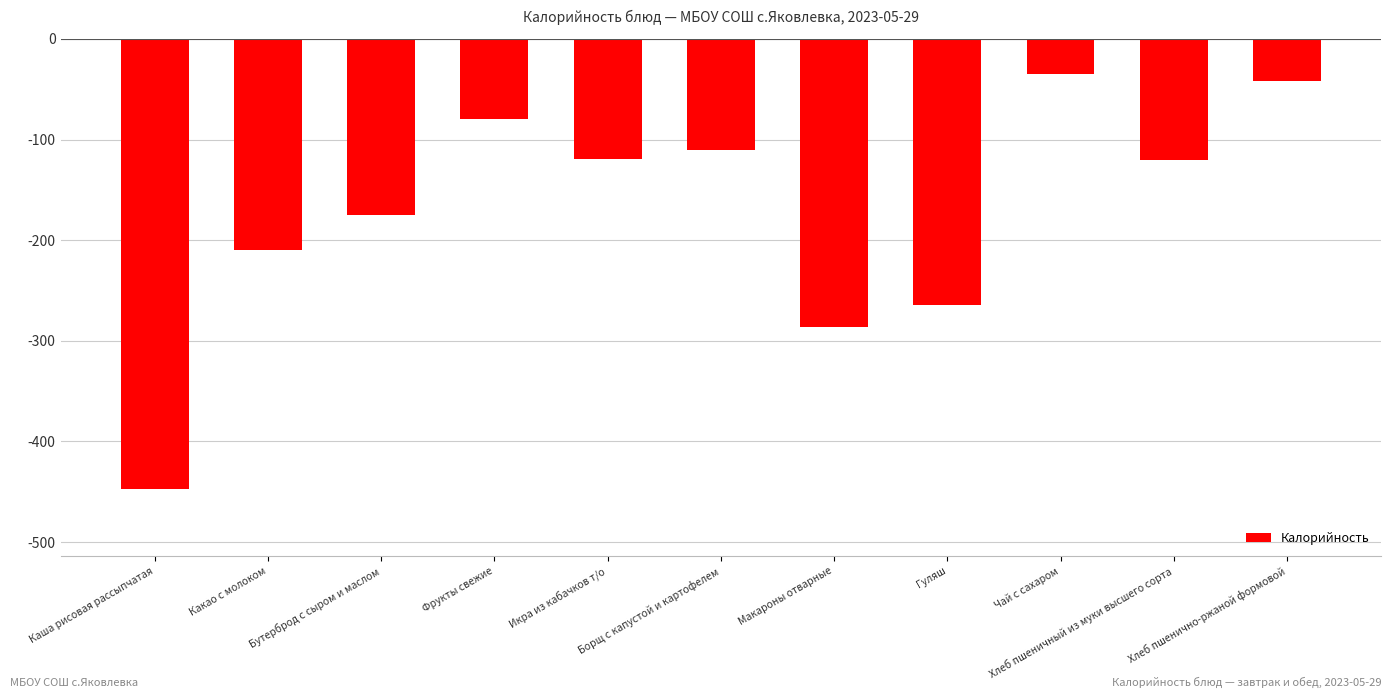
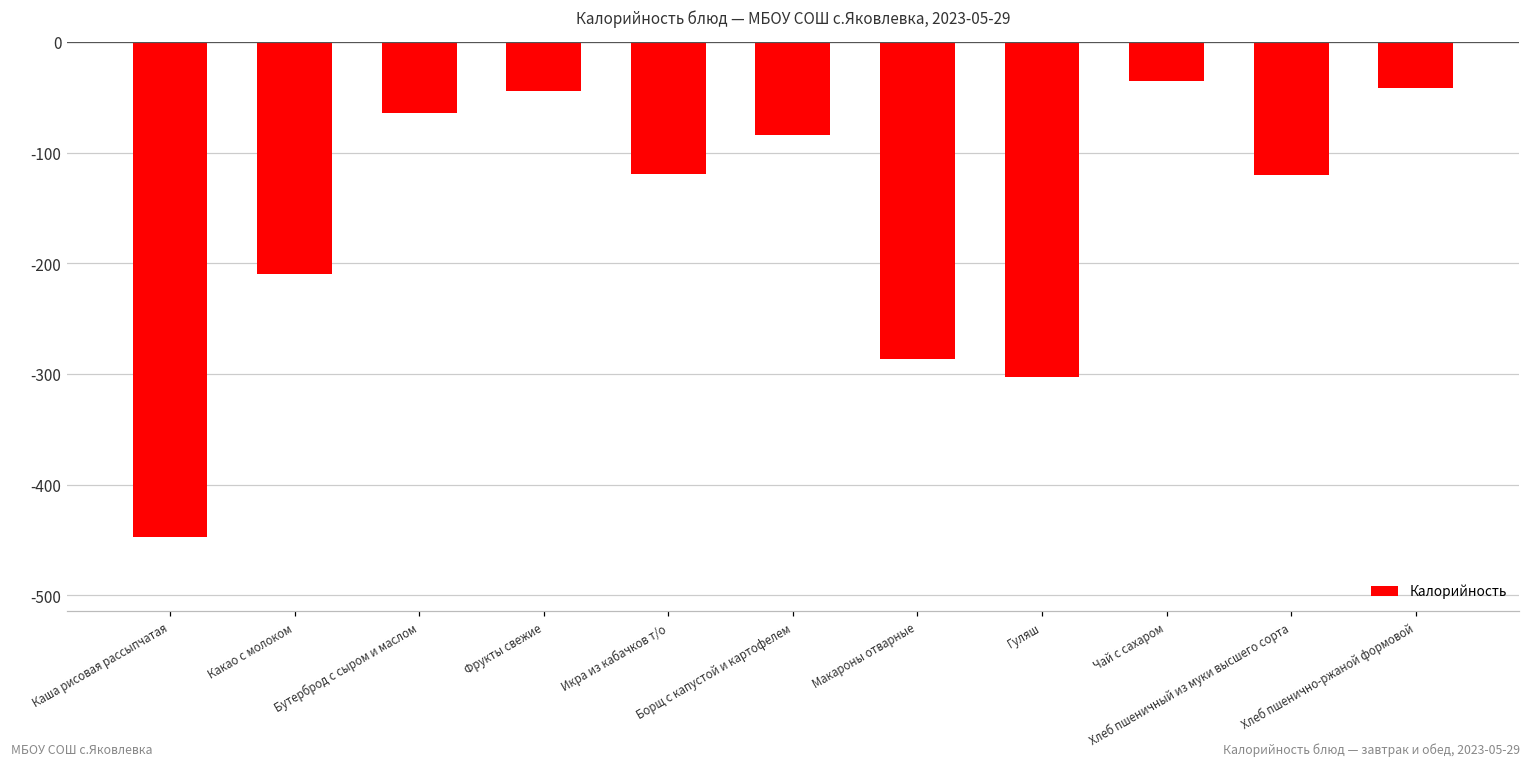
  {
    "Каша рисовая рассыпчатая": -447,
    "Какао с молоком": -210,
-   "Бутерброд с сыром и маслом": -175,
-   "Фрукты свежие": -80,
+   "Бутерброд с сыром и маслом": -64,
+   "Фрукты свежие": -44,
    "Икра из кабачков т/о": -119,
-   "Борщ с капустой и картофелем": -110,
+   "Борщ с капустой и картофелем": -84,
    "Макароны отварные": -286,
-   "Гуляш": -264,
+   "Гуляш": -303,
    "Чай с сахаром": -35,
    "Хлеб пшеничный из муки высшего сорта": -121,
    "Хлеб пшенично-ржаной формовой": -42
  }
